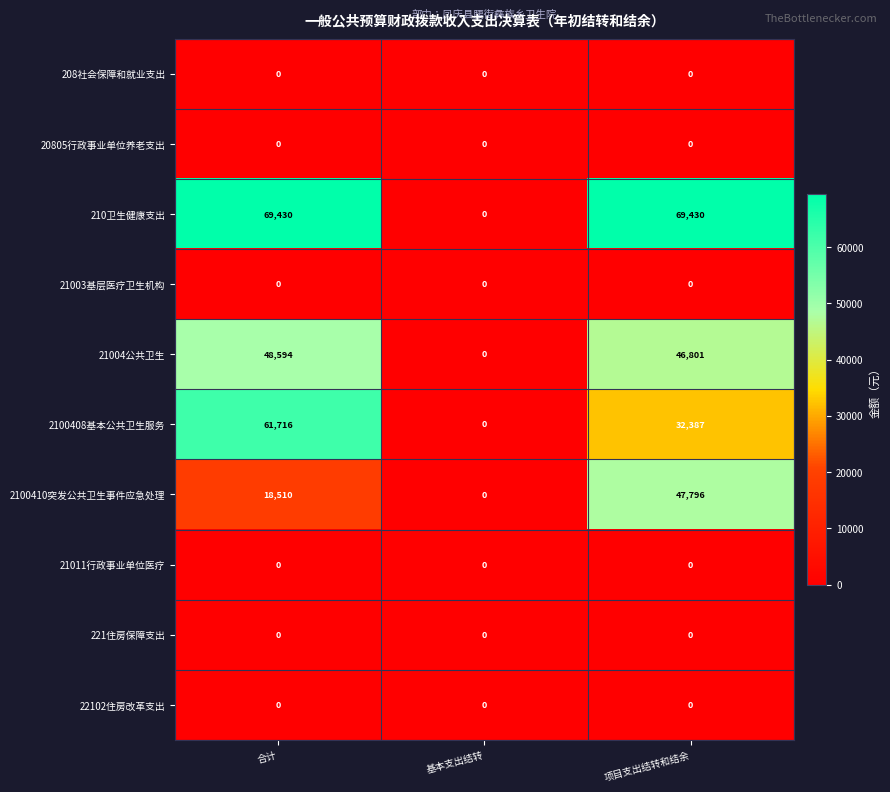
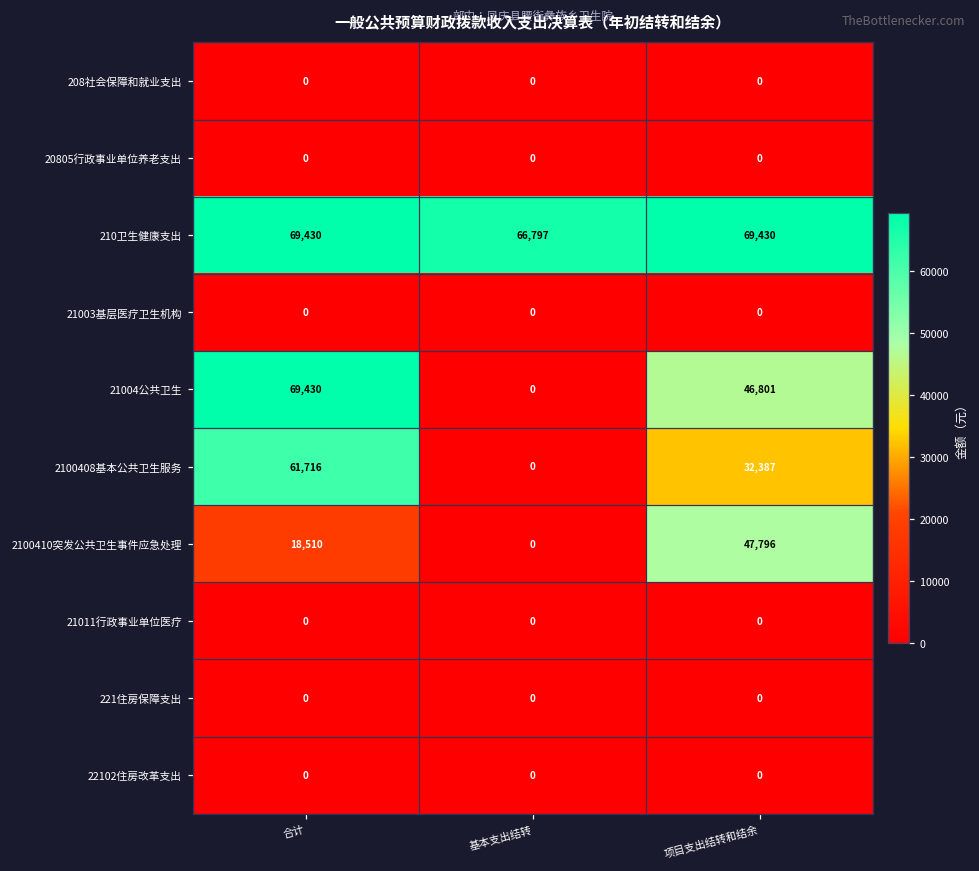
  {
    "208社会保障和就业支出": {
      "合计": "0",
      "基本支出结转": "0",
      "项目支出结转和结余": "0"
    },
    "20805行政事业单位养老支出": {
      "合计": "0",
      "基本支出结转": "0",
      "项目支出结转和结余": "0"
    },
    "210卫生健康支出": {
      "合计": "69,430",
-     "基本支出结转": "0",
+     "基本支出结转": "66,797",
      "项目支出结转和结余": "69,430"
    },
    "21003基层医疗卫生机构": {
      "合计": "0",
      "基本支出结转": "0",
      "项目支出结转和结余": "0"
    },
    "21004公共卫生": {
-     "合计": "48,594",
+     "合计": "69,430",
      "基本支出结转": "0",
      "项目支出结转和结余": "46,801"
    },
    "2100408基本公共卫生服务": {
      "合计": "61,716",
      "基本支出结转": "0",
      "项目支出结转和结余": "32,387"
    },
    "2100410突发公共卫生事件应急处理": {
      "合计": "18,510",
      "基本支出结转": "0",
      "项目支出结转和结余": "47,796"
    },
    "21011行政事业单位医疗": {
      "合计": "0",
      "基本支出结转": "0",
      "项目支出结转和结余": "0"
    },
    "221住房保障支出": {
      "合计": "0",
      "基本支出结转": "0",
      "项目支出结转和结余": "0"
    },
    "22102住房改革支出": {
      "合计": "0",
      "基本支出结转": "0",
      "项目支出结转和结余": "0"
    }
  }
